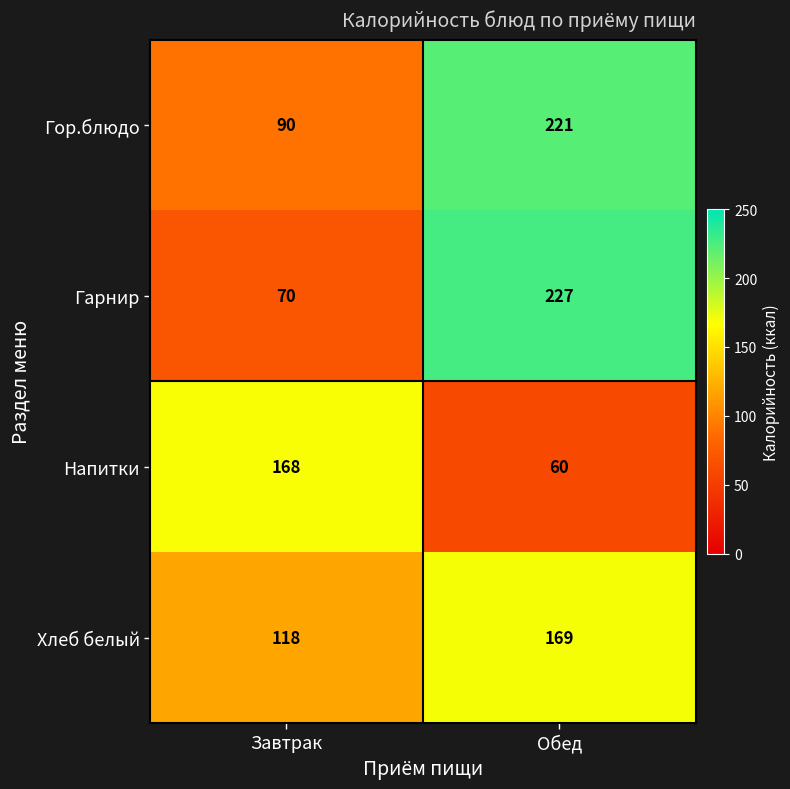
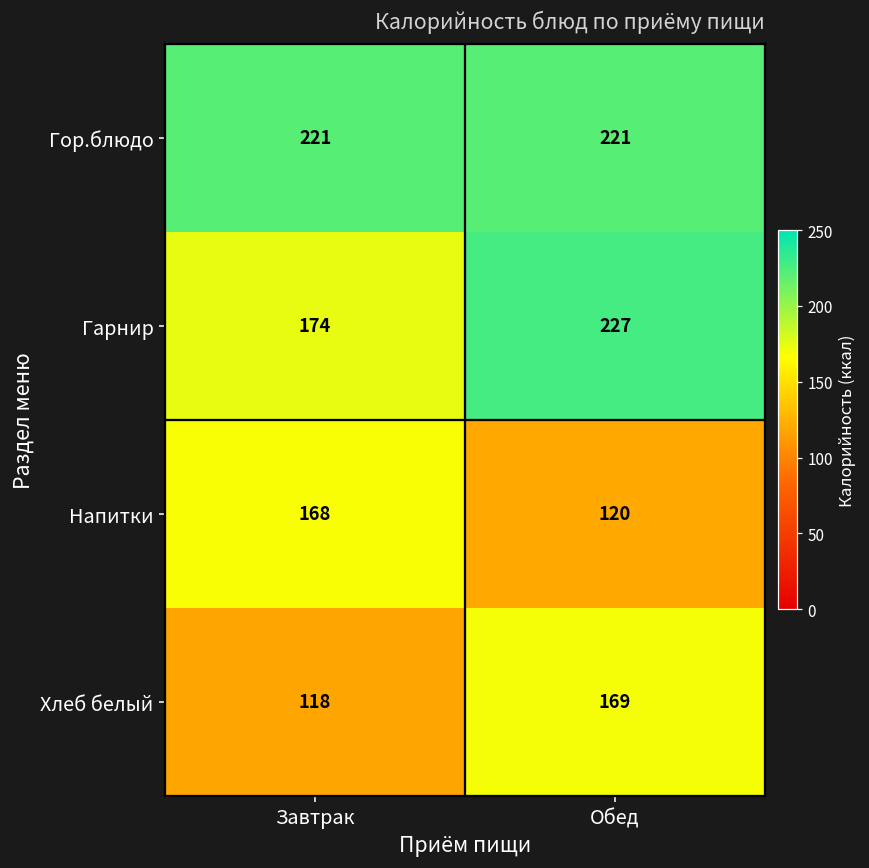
  {
    "Гор.блюдо": {
-     "Завтрак": 90,
+     "Завтрак": 221,
      "Обед": 221
    },
    "Гарнир": {
-     "Завтрак": 70,
+     "Завтрак": 174,
      "Обед": 227
    },
    "Напитки": {
      "Завтрак": 168,
-     "Обед": 60
+     "Обед": 120
    },
    "Хлеб белый": {
      "Завтрак": 118,
      "Обед": 169
    }
  }
